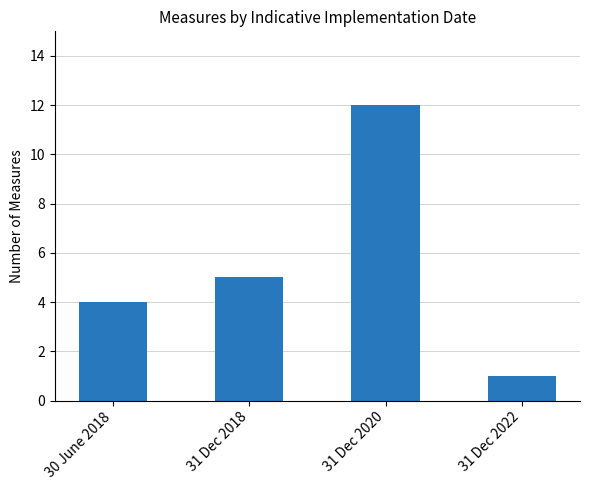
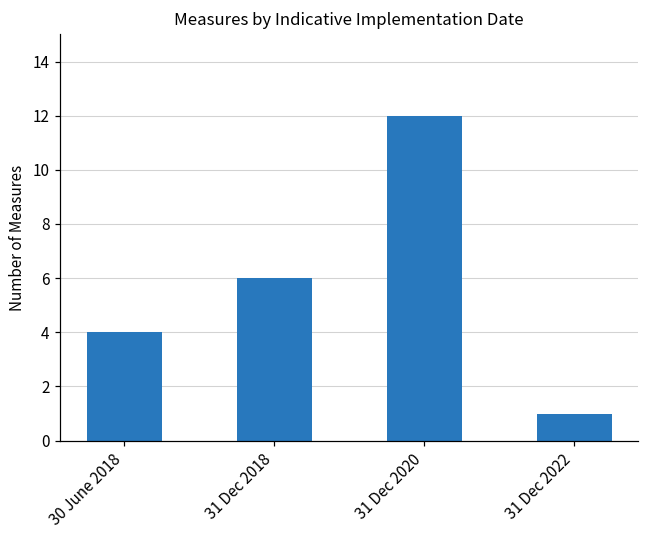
  {
    "30 June 2018": 4,
-   "31 Dec 2018": 5,
+   "31 Dec 2018": 6,
    "31 Dec 2020": 12,
    "31 Dec 2022": 1
  }
